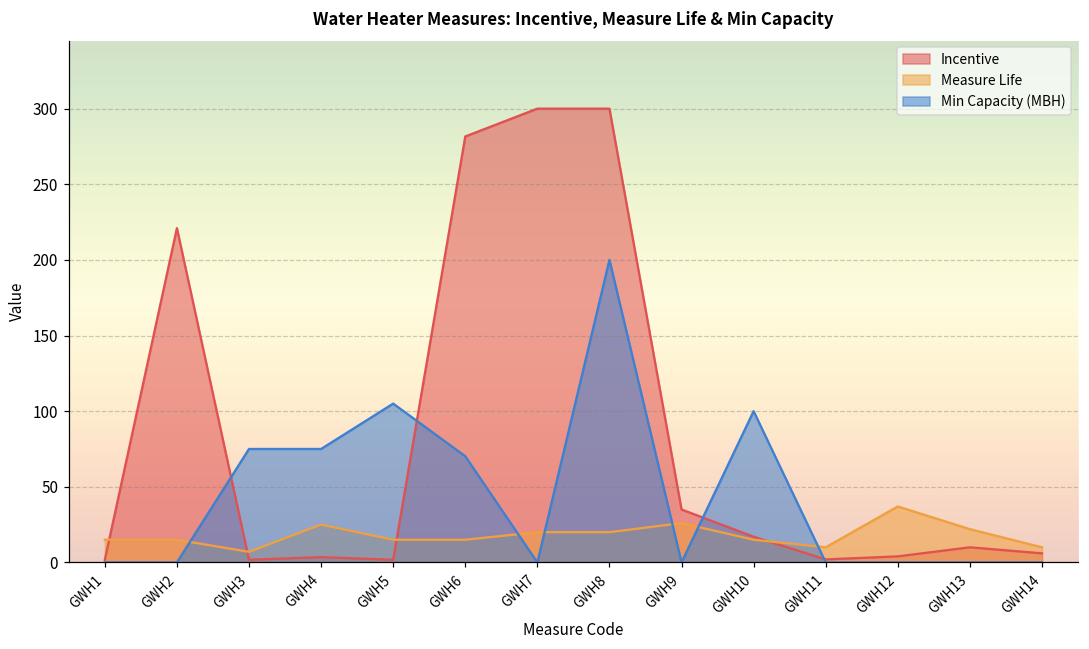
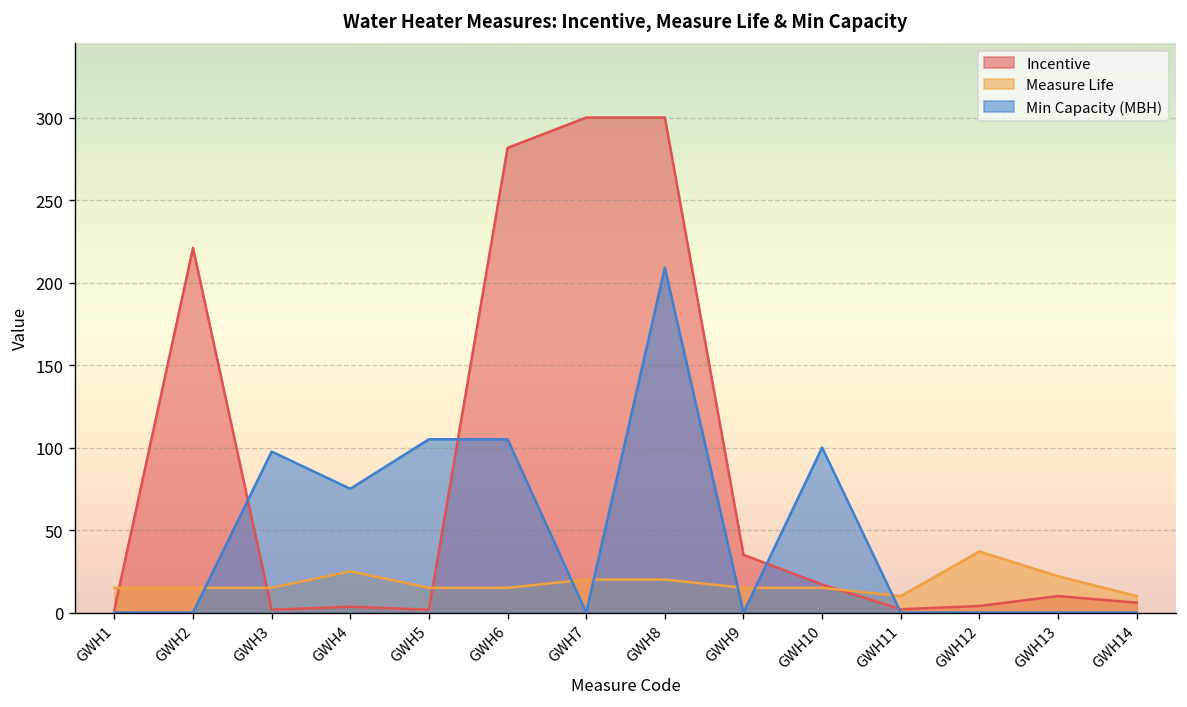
  {
    "Incentive": {
      "GWH2": 221,
      "GWH3": 2,
      "GWH4": 4,
      "GWH5": 2,
      "GWH6": 282,
      "GWH7": 300,
      "GWH8": 300,
      "GWH9": 35,
      "GWH10": 17,
      "GWH11": 2,
      "GWH12": 4,
      "GWH13": 10,
      "GWH14": 6
    },
    "Measure Life": {
      "GWH1": 15,
      "GWH2": 15,
-     "GWH3": 7,
+     "GWH3": 15,
      "GWH4": 25,
      "GWH5": 15,
      "GWH6": 15,
      "GWH7": 20,
      "GWH8": 20,
-     "GWH9": 26,
+     "GWH9": 15,
      "GWH10": 15,
      "GWH11": 10,
      "GWH12": 37,
      "GWH13": 22,
      "GWH14": 10
    },
    "Min Capacity (MBH)": {
      "GWH2": 0,
-     "GWH3": 75,
+     "GWH3": 98,
      "GWH4": 75,
      "GWH5": 105,
-     "GWH6": 70,
+     "GWH6": 105,
      "GWH7": 0,
-     "GWH8": 200,
+     "GWH8": 209,
      "GWH9": 0,
      "GWH10": 100,
      "GWH11": 0,
      "GWH12": 0,
      "GWH13": 0,
      "GWH14": 0
    }
  }
